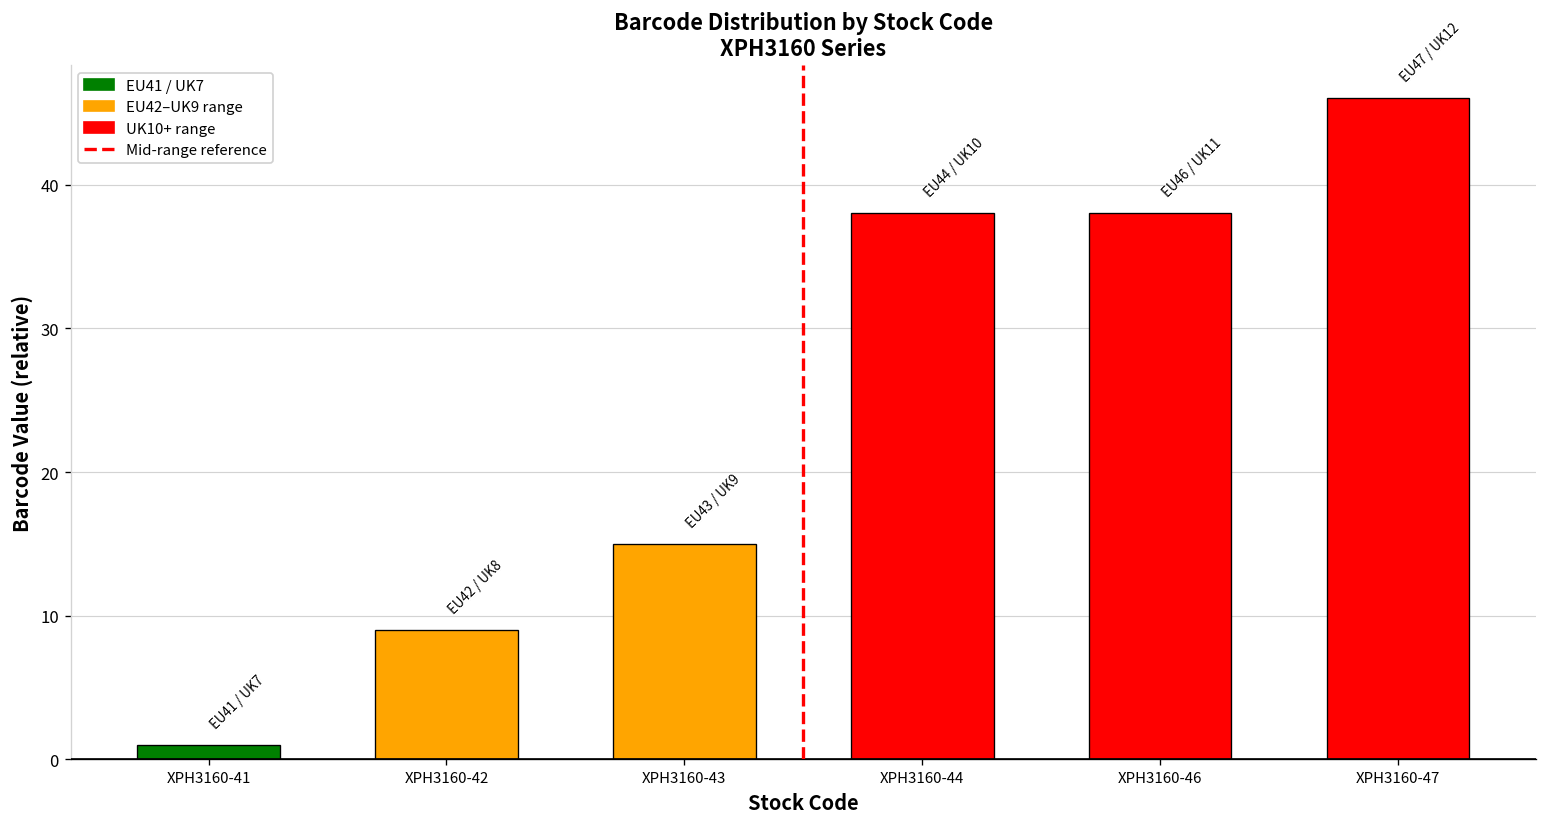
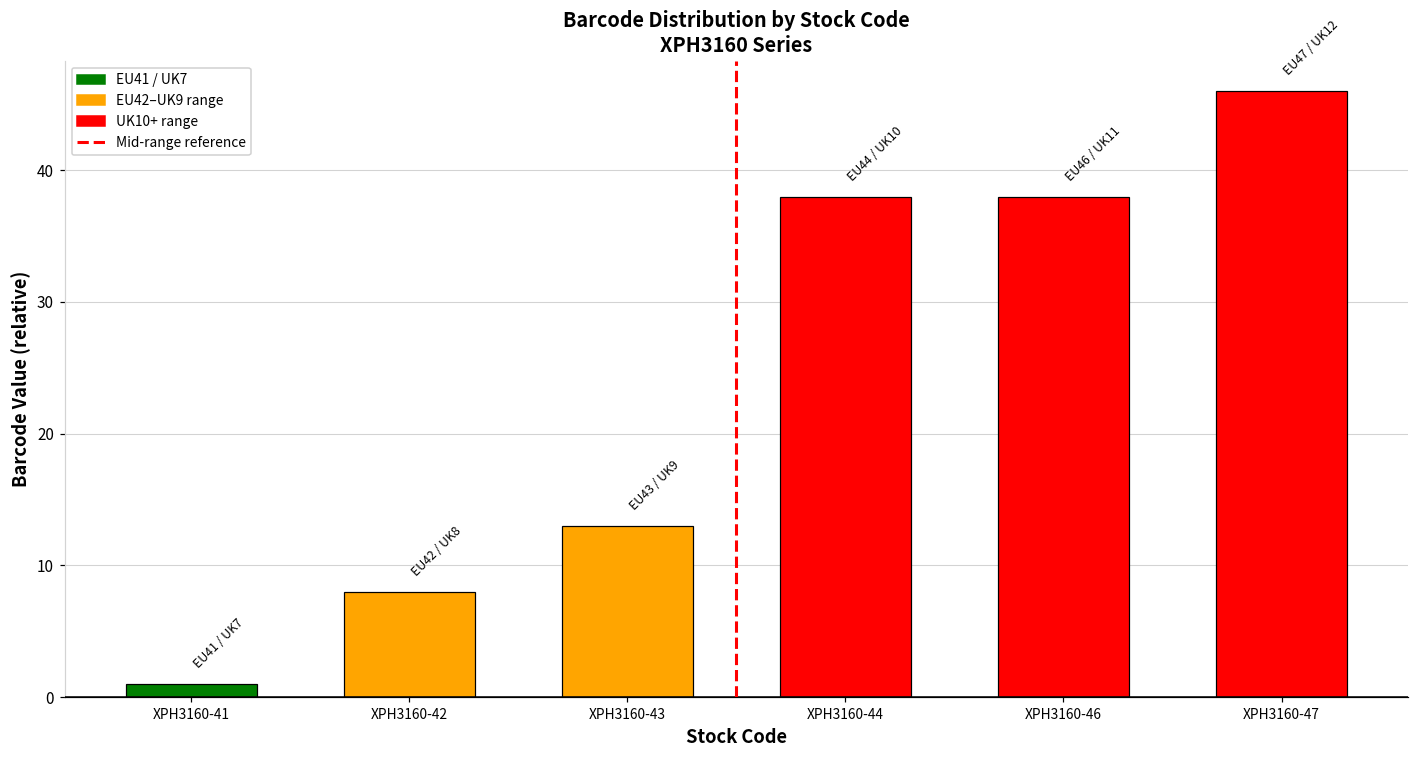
  {
    "XPH3160-41": 1.0,
-   "XPH3160-42": 9.0,
-   "XPH3160-43": 15.0,
+   "XPH3160-42": 8.0,
+   "XPH3160-43": 13.0,
    "XPH3160-44": 38.0,
    "XPH3160-46": 38.0,
    "XPH3160-47": 46.0
  }
